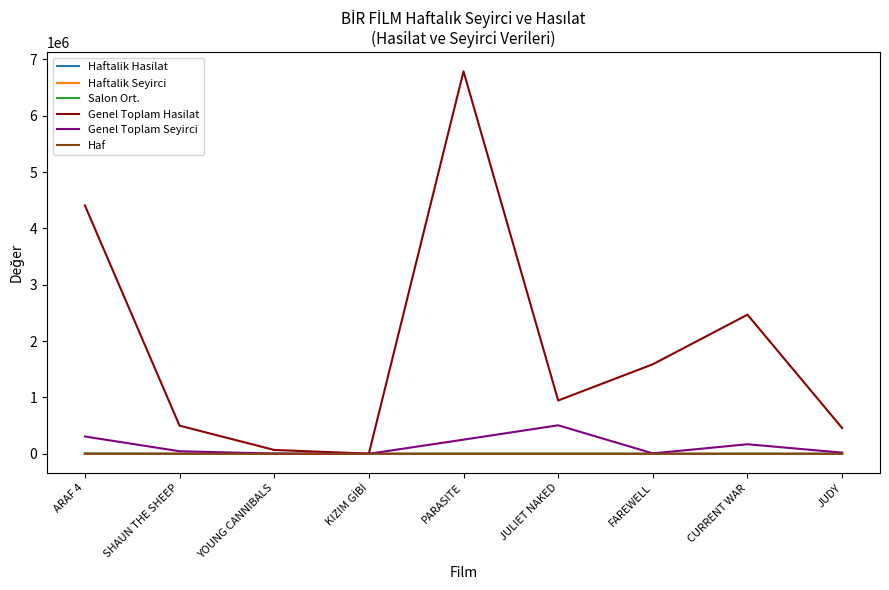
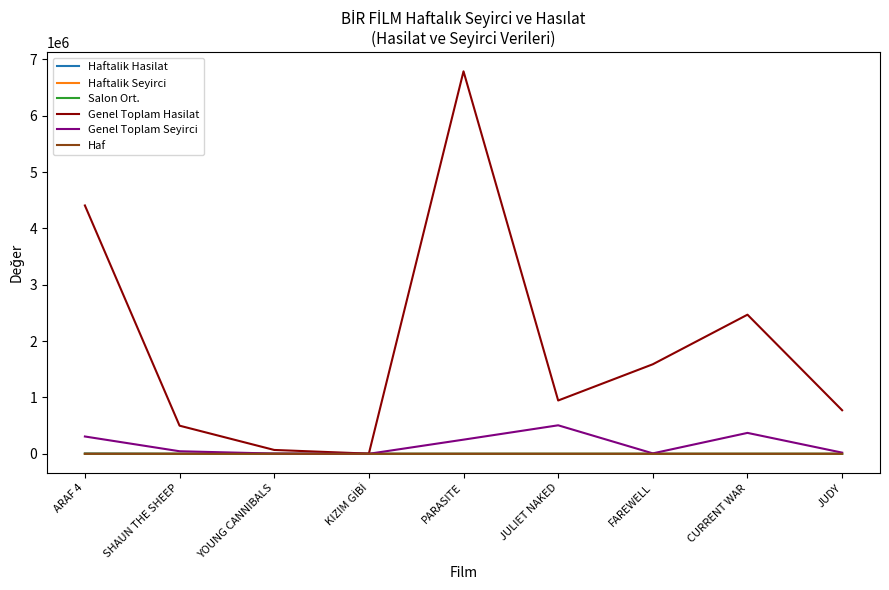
  {
    "Genel Toplam Hasilat": {
      "ARAF 4": 4400000,
      "SHAUN THE SHEEP": 500000,
      "YOUNG CANNIBALS": 100000,
      "PARASITE": 6800000,
      "JULIET NAKED": 900000,
      "FAREWELL": 1600000,
      "CURRENT WAR": 2500000,
-     "JUDY": 500000
+     "JUDY": 800000
    },
    "Genel Toplam Seyirci": {
      "ARAF 4": 300000,
      "PARASITE": 300000,
      "JULIET NAKED": 500000,
-     "CURRENT WAR": 200000
+     "CURRENT WAR": 400000
    }
  }
